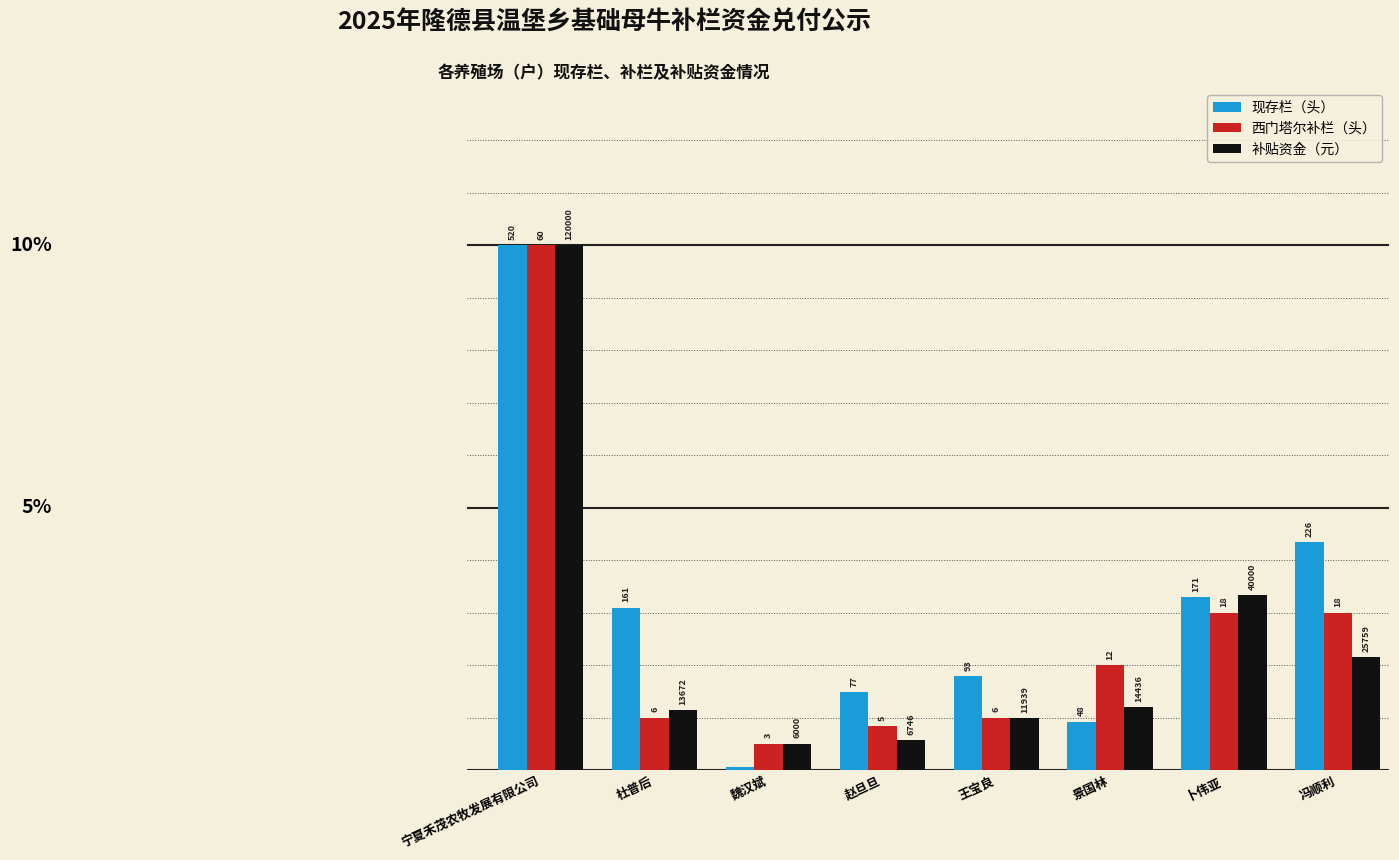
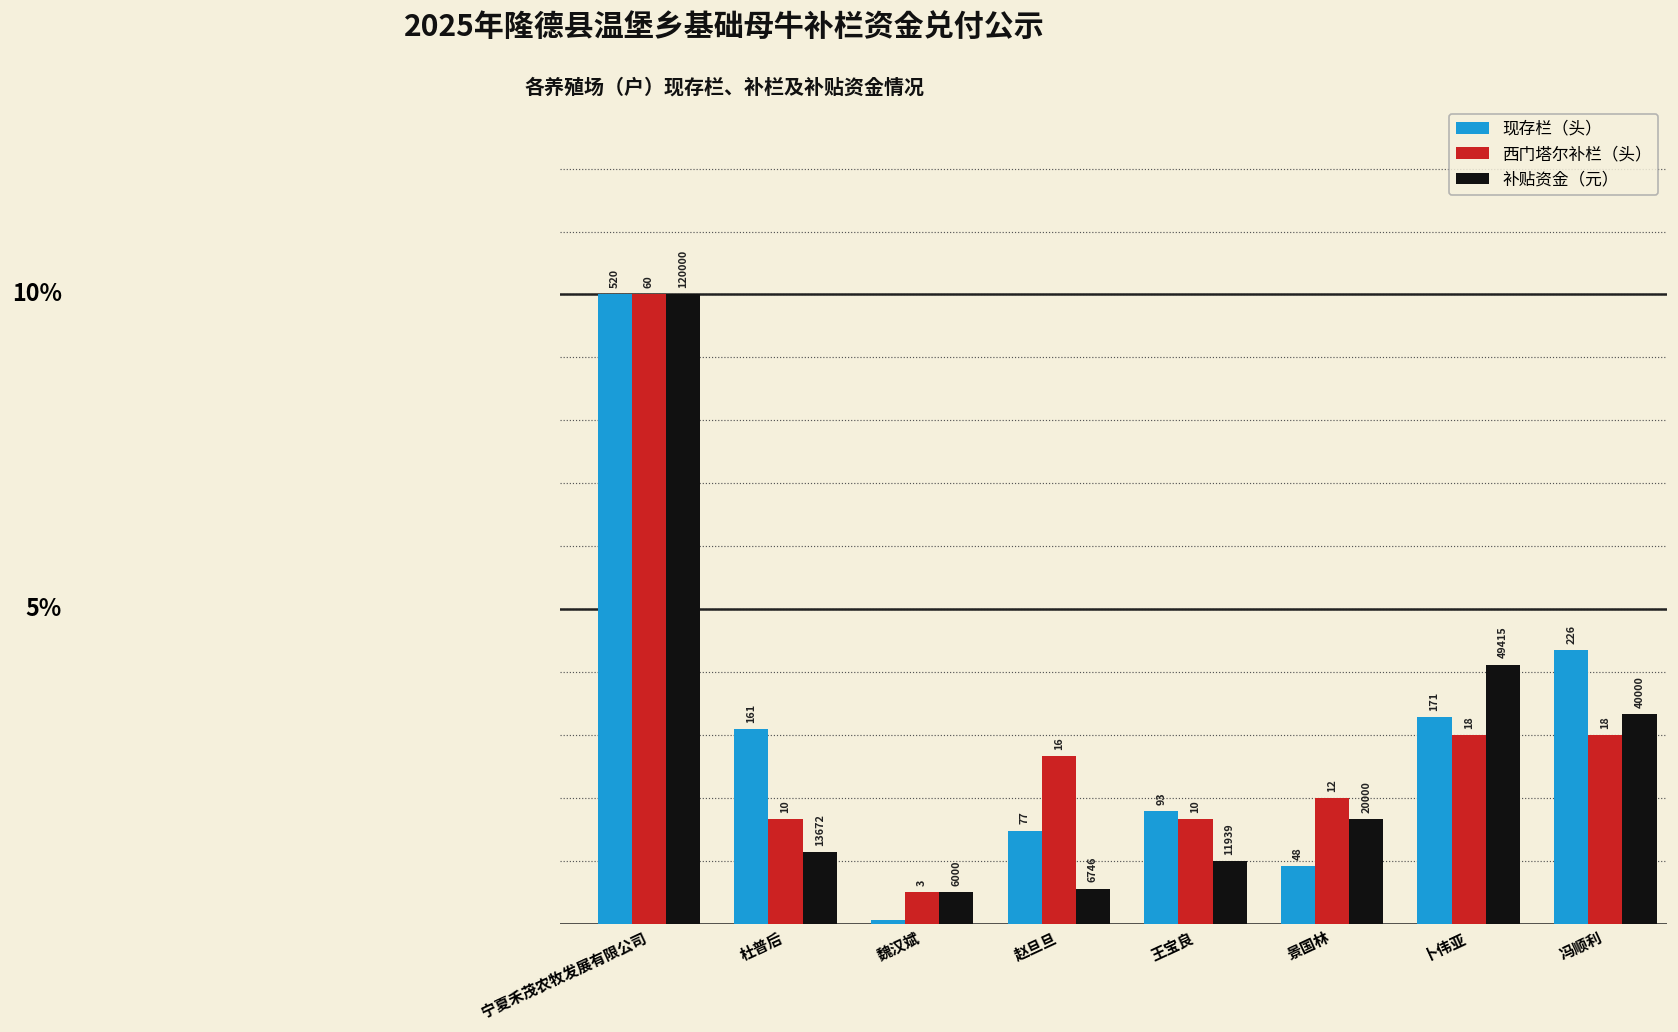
  {
    "西门塔尔补栏（头）": {
-     "杜普后": 6,
-     "赵旦旦": 5,
-     "王宝良": 6
+     "杜普后": 10,
+     "赵旦旦": 16,
+     "王宝良": 10
    },
    "补贴资金（元）": {
-     "景国林": 14436,
-     "卜伟亚": 40000,
-     "冯顺利": 25759
+     "景国林": 20000,
+     "卜伟亚": 49415,
+     "冯顺利": 40000
    }
  }
